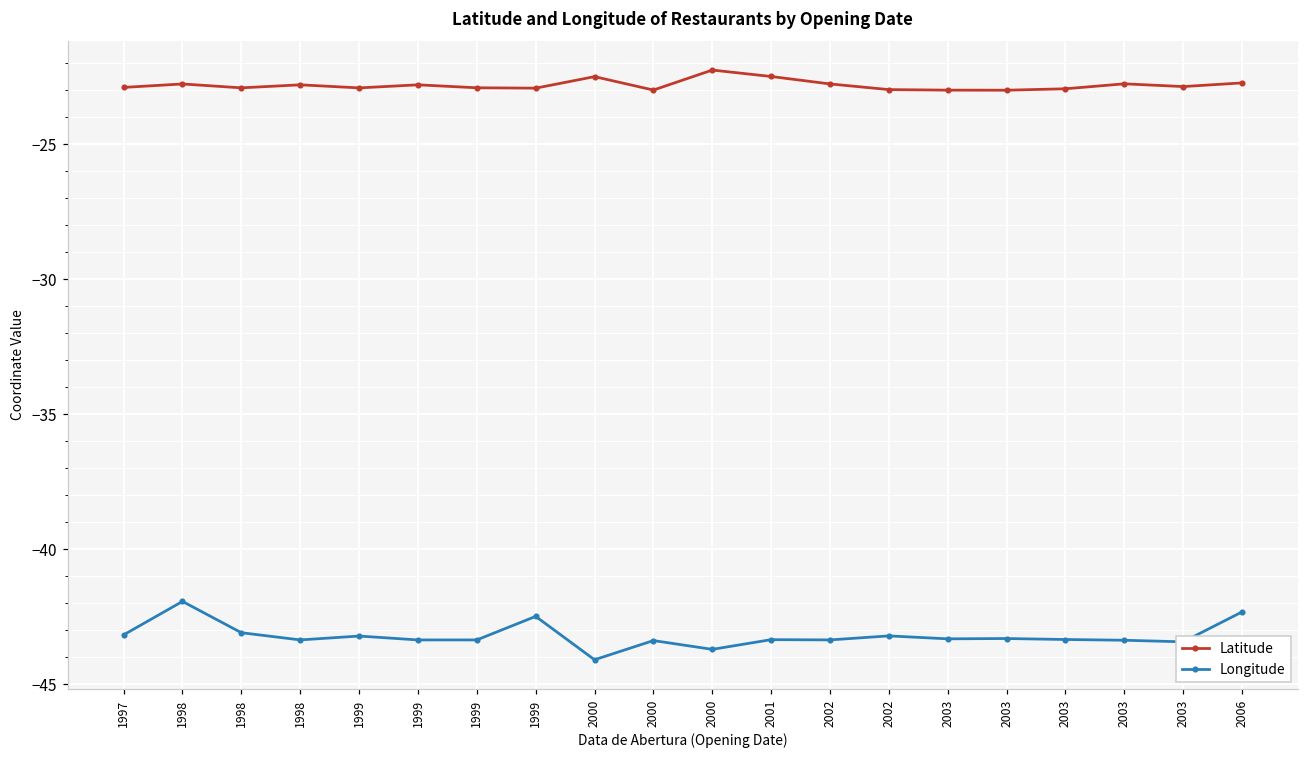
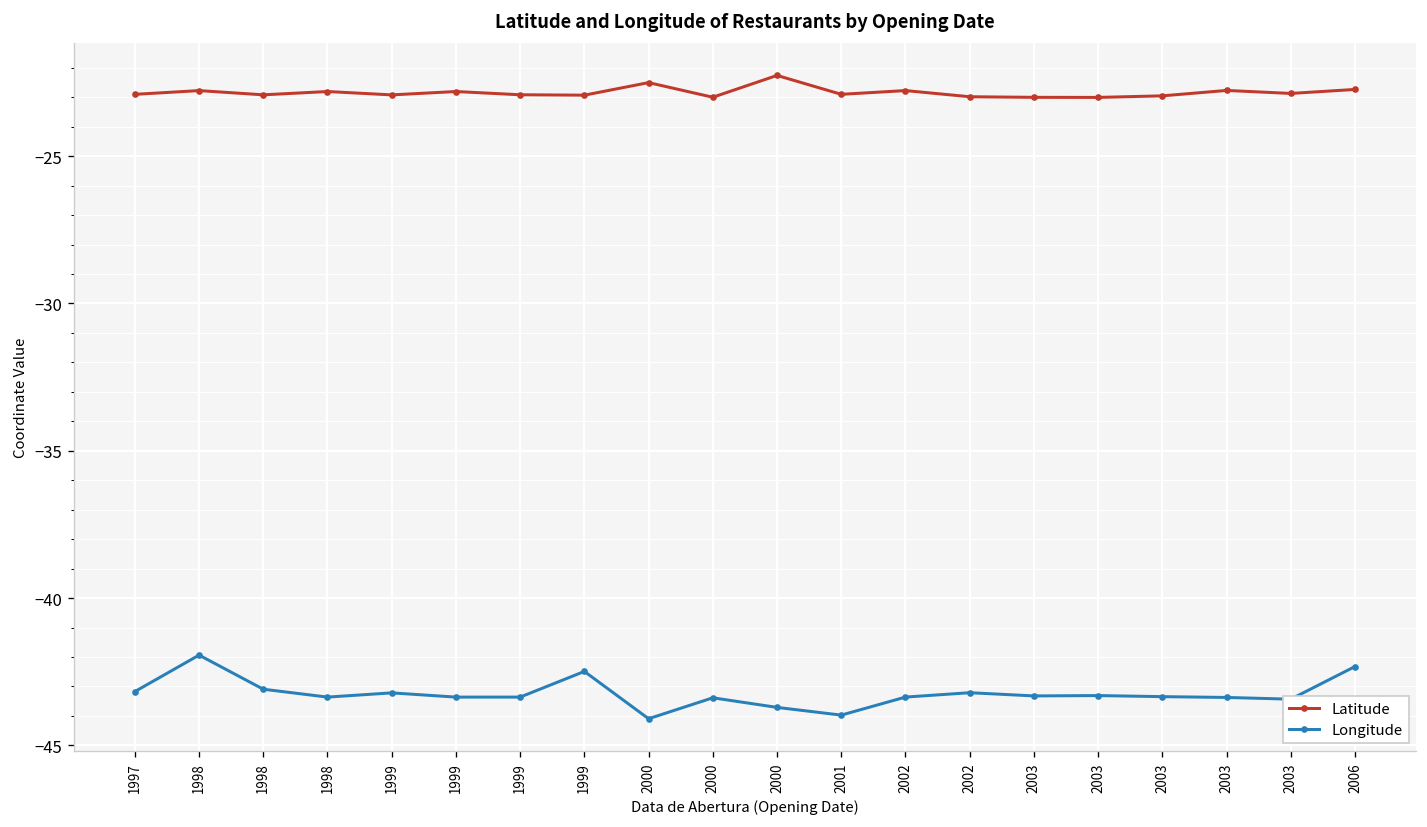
  {
    "Latitude": {
      "1997": -22.9,
-     "2001": -22.5,
+     "2001": -22.9,
      "2006": -22.7
    },
    "Longitude": {
      "1997": -43.2,
-     "2001": -43.4,
+     "2001": -44.0,
      "2006": -42.3
    }
  }
